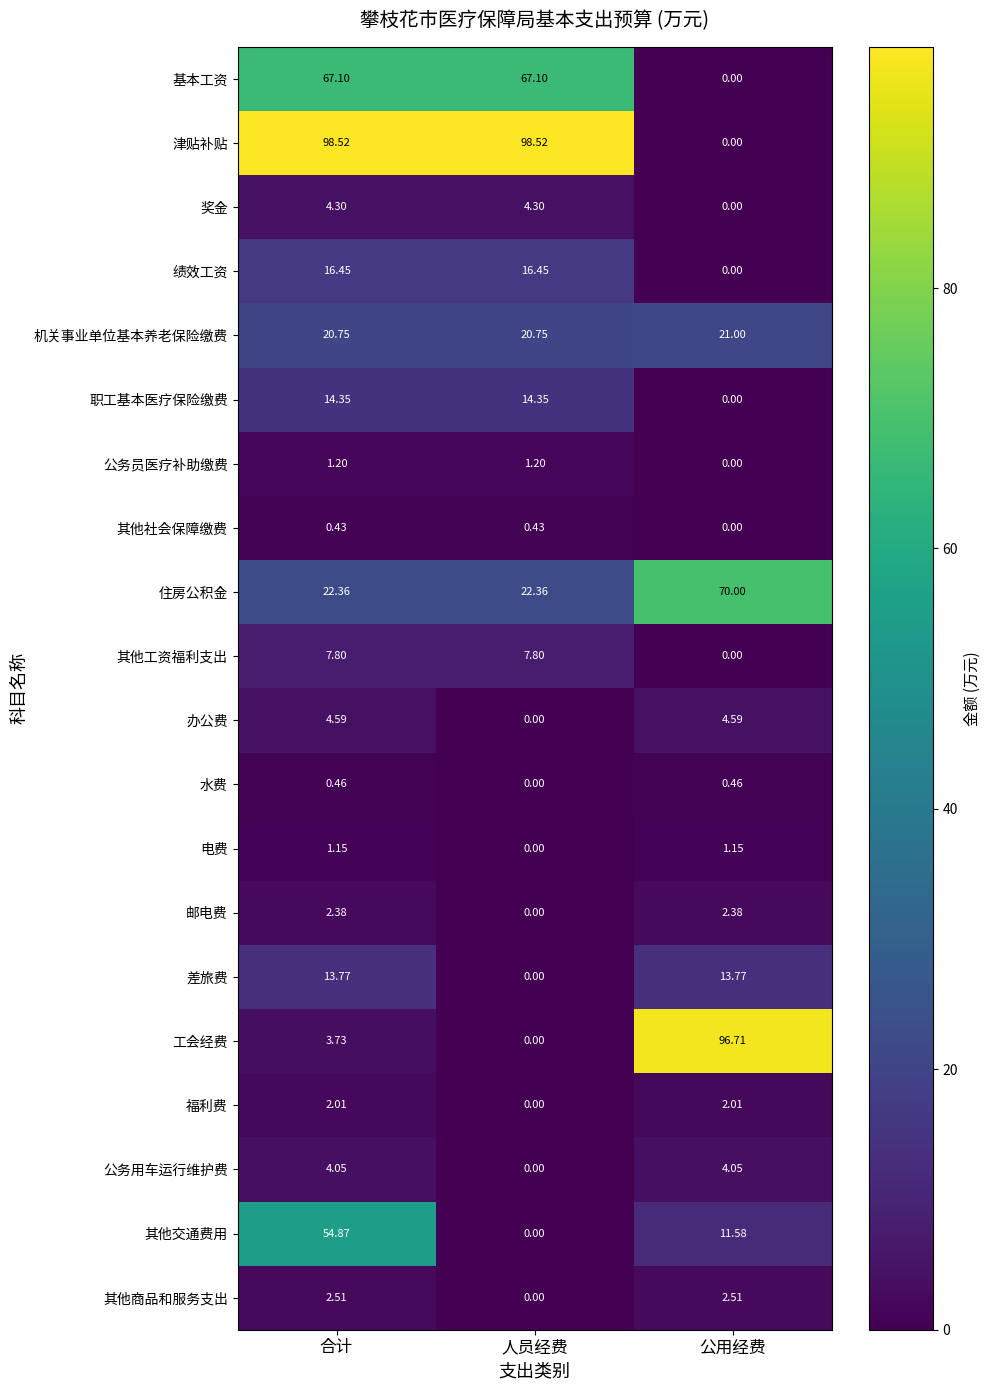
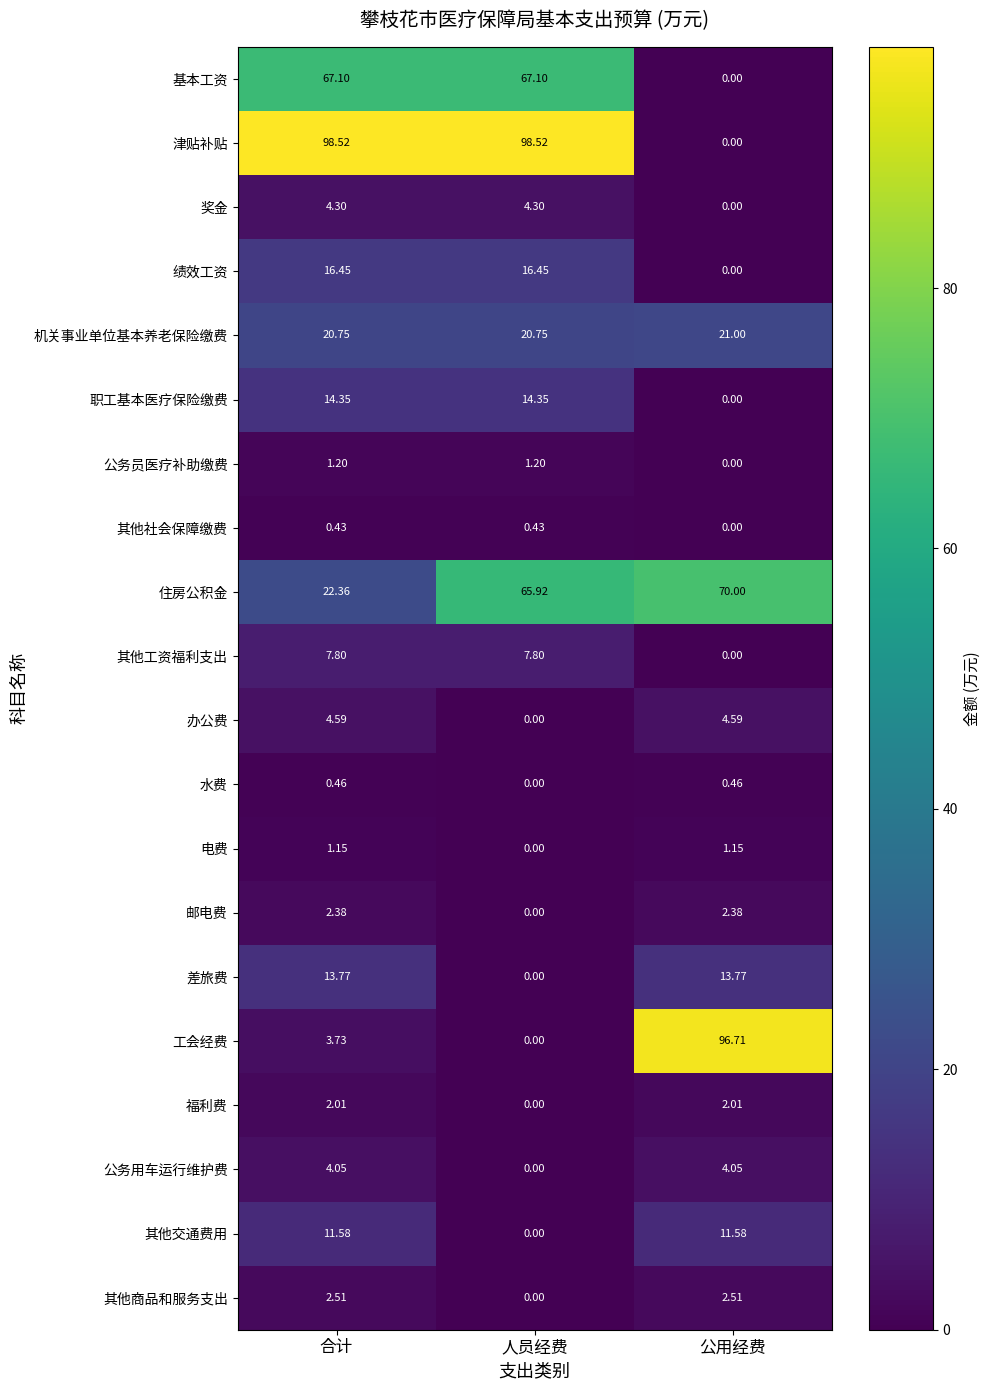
  {
    "基本工资": {
      "合计": 67.10,
      "人员经费": 67.10,
      "公用经费": 0.00
    },
    "津贴补贴": {
      "合计": 98.52,
      "人员经费": 98.52,
      "公用经费": 0.00
    },
    "奖金": {
      "合计": 4.30,
      "人员经费": 4.30,
      "公用经费": 0.00
    },
    "绩效工资": {
      "合计": 16.45,
      "人员经费": 16.45,
      "公用经费": 0.00
    },
    "机关事业单位基本养老保险缴费": {
      "合计": 20.75,
      "人员经费": 20.75,
      "公用经费": 21.00
    },
    "职工基本医疗保险缴费": {
      "合计": 14.35,
      "人员经费": 14.35,
      "公用经费": 0.00
    },
    "公务员医疗补助缴费": {
      "合计": 1.20,
      "人员经费": 1.20,
      "公用经费": 0.00
    },
    "其他社会保障缴费": {
      "合计": 0.43,
      "人员经费": 0.43,
      "公用经费": 0.00
    },
    "住房公积金": {
      "合计": 22.36,
-     "人员经费": 22.36,
+     "人员经费": 65.92,
      "公用经费": 70.00
    },
    "其他工资福利支出": {
      "合计": 7.80,
      "人员经费": 7.80,
      "公用经费": 0.00
    },
    "办公费": {
      "合计": 4.59,
      "人员经费": 0.00,
      "公用经费": 4.59
    },
    "水费": {
      "合计": 0.46,
      "人员经费": 0.00,
      "公用经费": 0.46
    },
    "电费": {
      "合计": 1.15,
      "人员经费": 0.00,
      "公用经费": 1.15
    },
    "邮电费": {
      "合计": 2.38,
      "人员经费": 0.00,
      "公用经费": 2.38
    },
    "差旅费": {
      "合计": 13.77,
      "人员经费": 0.00,
      "公用经费": 13.77
    },
    "工会经费": {
      "合计": 3.73,
      "人员经费": 0.00,
      "公用经费": 96.71
    },
    "福利费": {
      "合计": 2.01,
      "人员经费": 0.00,
      "公用经费": 2.01
    },
    "公务用车运行维护费": {
      "合计": 4.05,
      "人员经费": 0.00,
      "公用经费": 4.05
    },
    "其他交通费用": {
-     "合计": 54.87,
+     "合计": 11.58,
      "人员经费": 0.00,
      "公用经费": 11.58
    },
    "其他商品和服务支出": {
      "合计": 2.51,
      "人员经费": 0.00,
      "公用经费": 2.51
    }
  }
